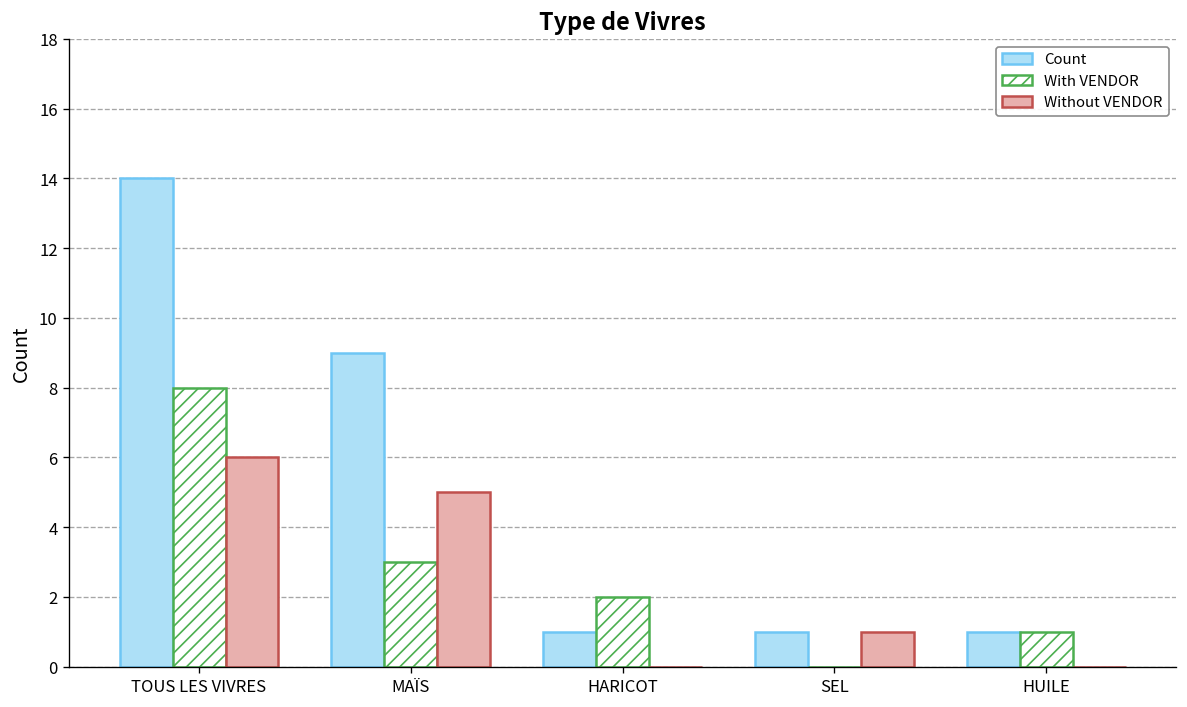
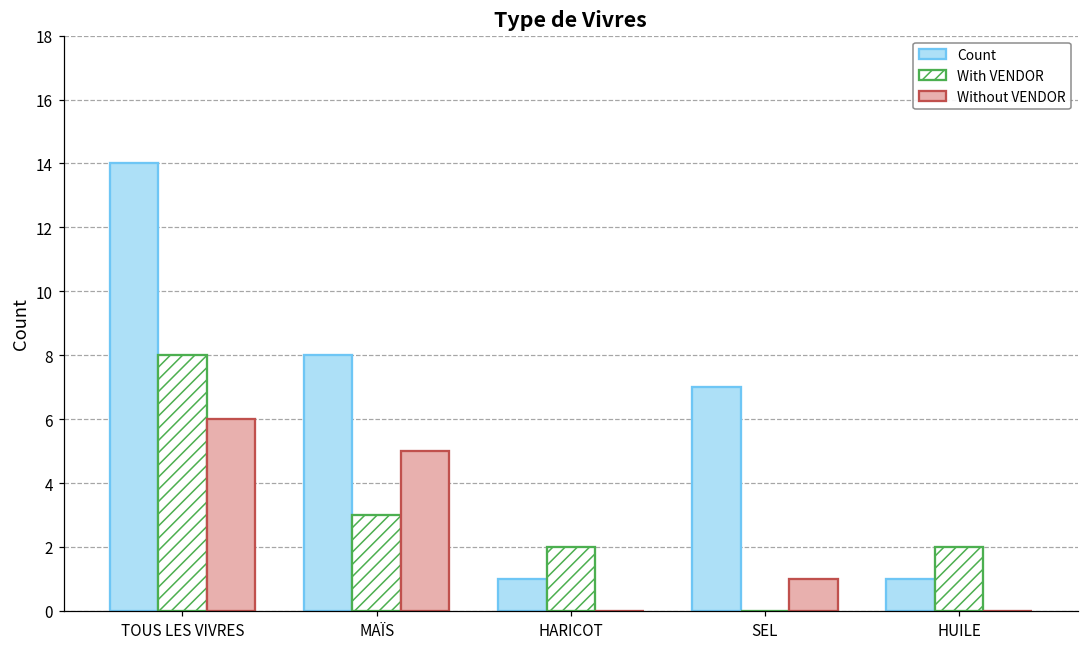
  {
    "Count": {
      "TOUS LES VIVRES": 14,
-     "MAÏS": 9,
+     "MAÏS": 8,
      "HARICOT": 1,
-     "SEL": 1,
+     "SEL": 7,
      "HUILE": 1
    },
    "With VENDOR": {
      "TOUS LES VIVRES": 8,
      "MAÏS": 3,
      "HARICOT": 2,
      "SEL": 0,
-     "HUILE": 1
+     "HUILE": 2
    },
    "Without VENDOR": {
      "TOUS LES VIVRES": 6,
      "MAÏS": 5,
      "HARICOT": 0,
      "SEL": 1,
      "HUILE": 0
    }
  }
